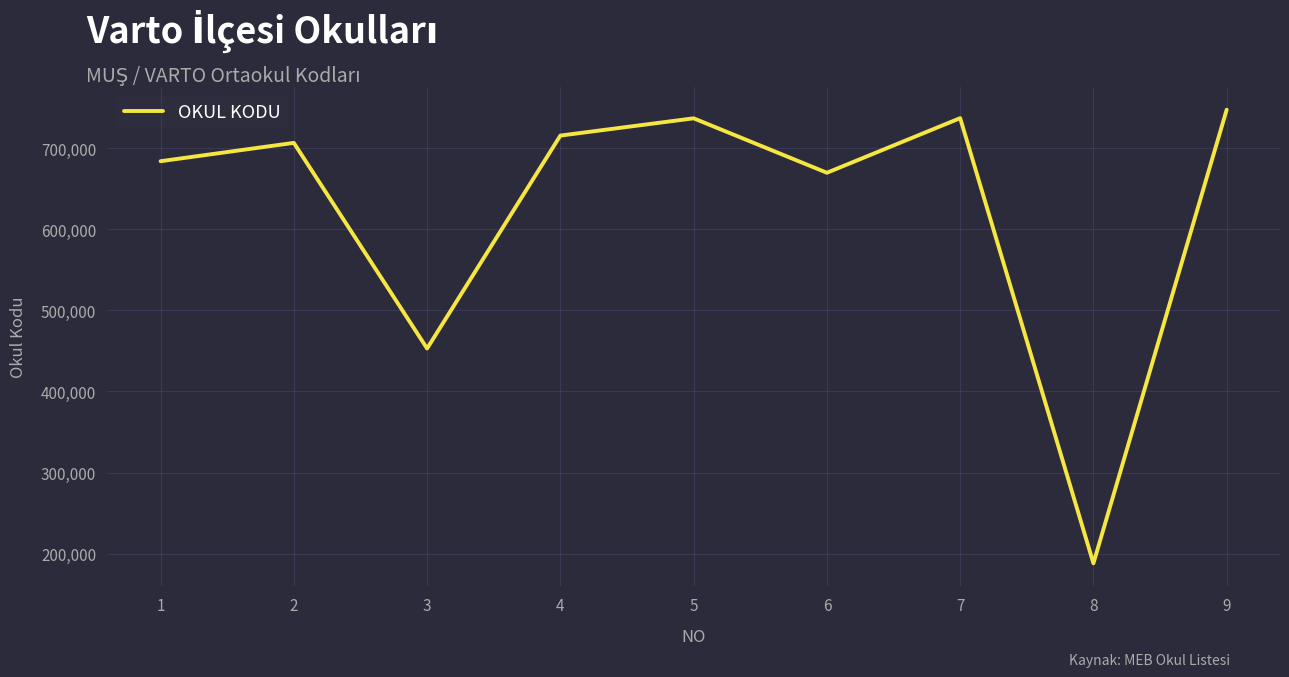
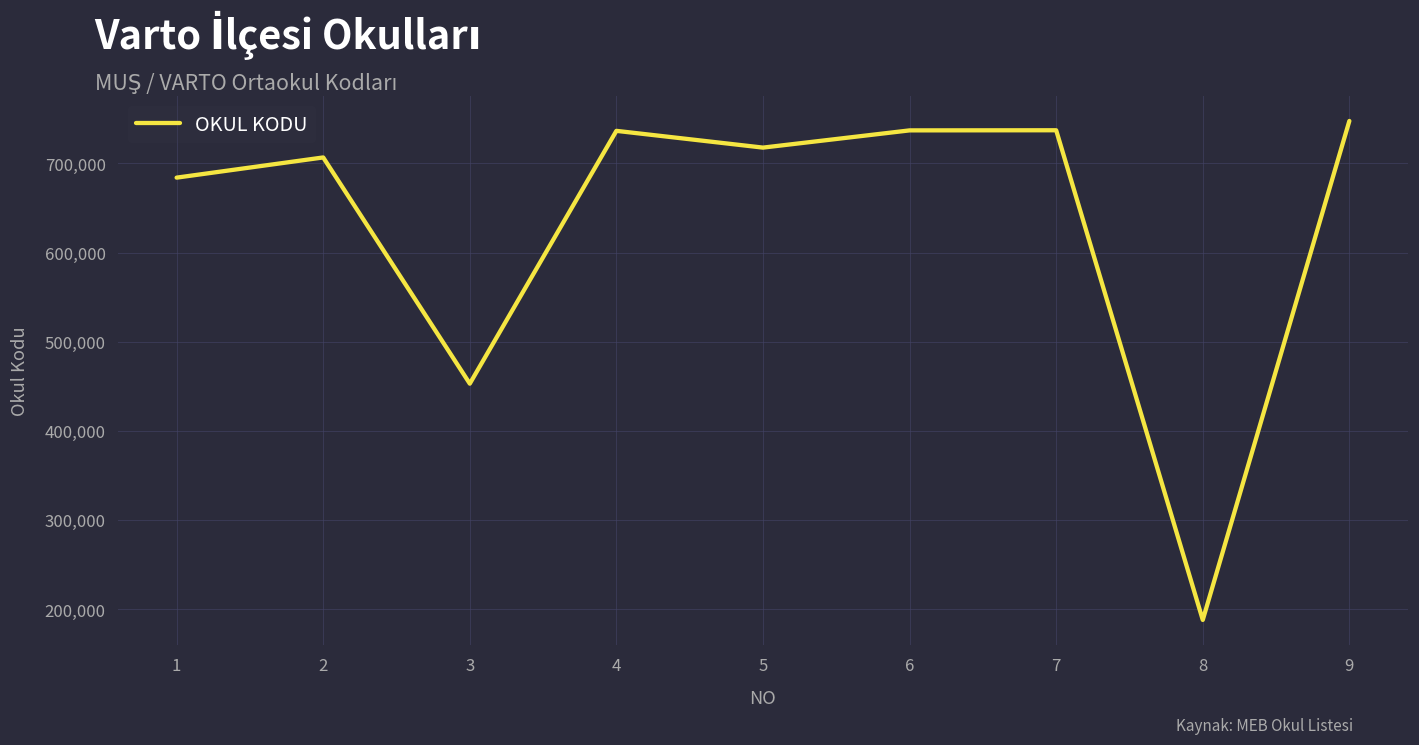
  {
    "1": "680,000",
    "2": "710,000",
    "3": "450,000",
-   "4": "720,000",
-   "5": "740,000",
-   "6": "670,000",
+   "4": "740,000",
+   "5": "720,000",
+   "6": "740,000",
    "7": "740,000",
    "8": "190,000",
    "9": "750,000"
  }
